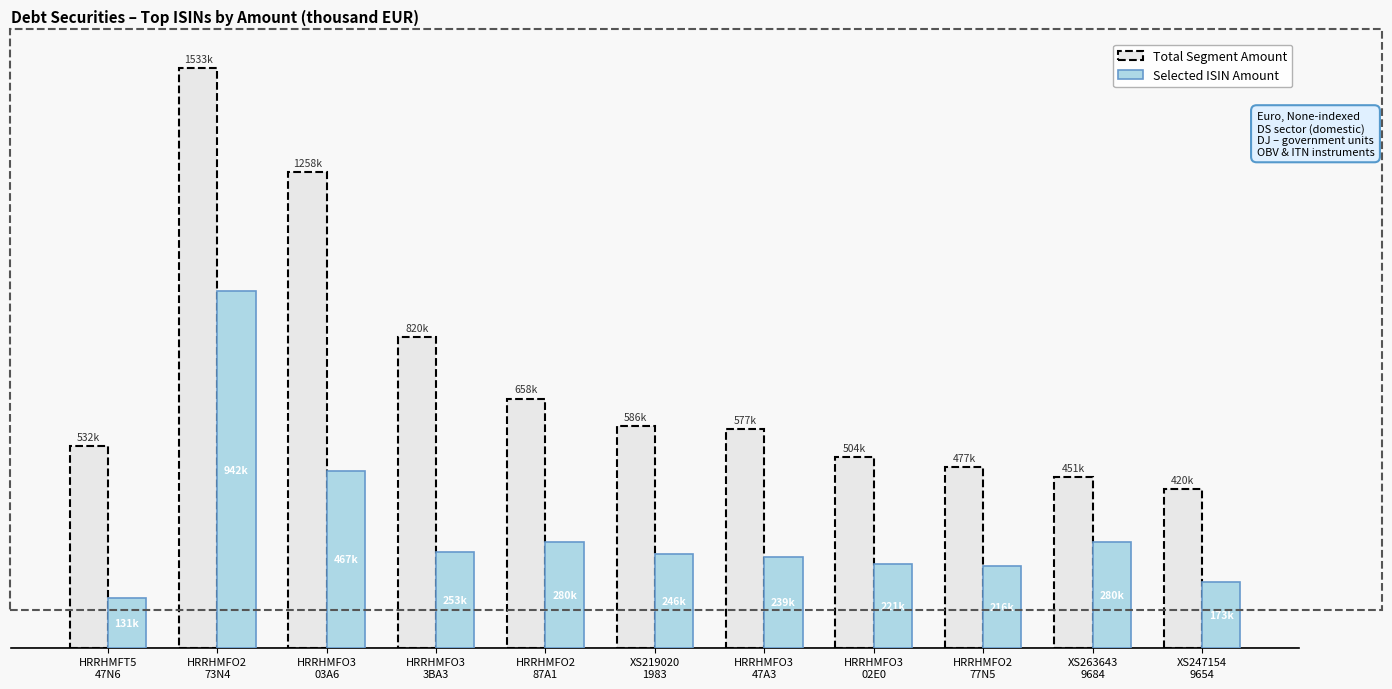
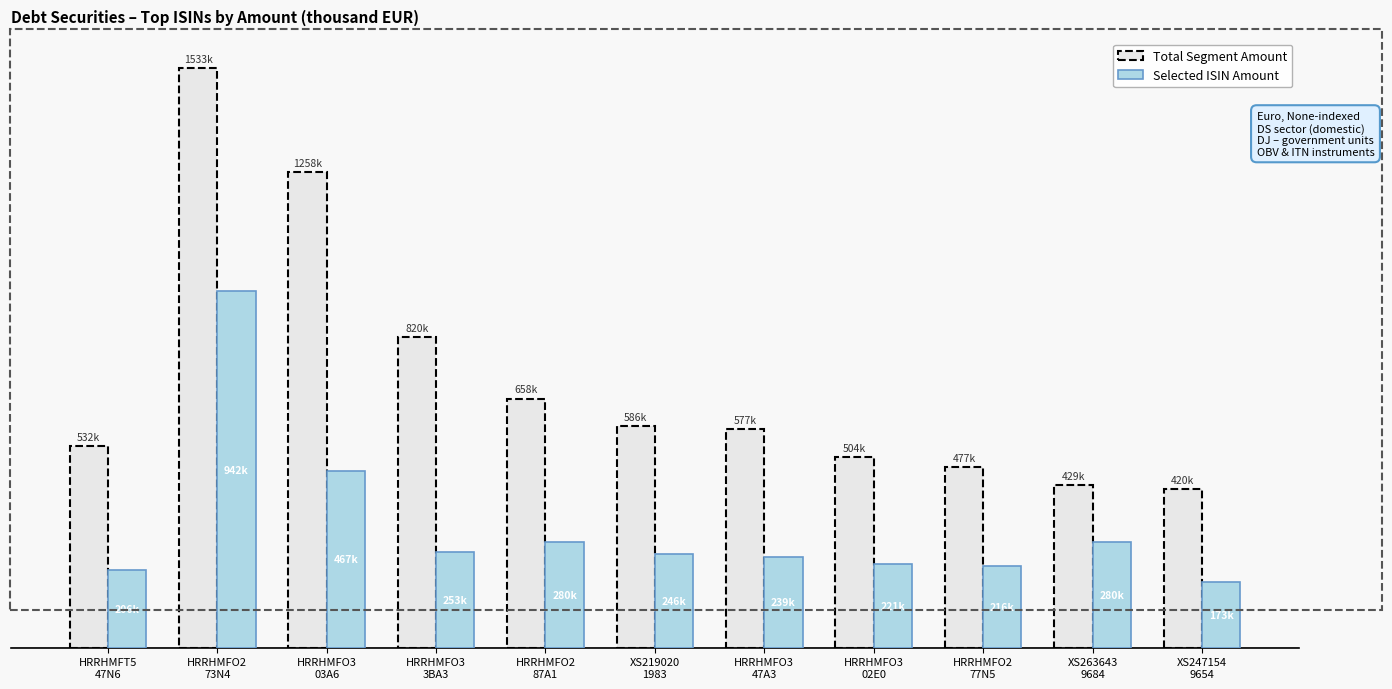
  {
    "Total Segment Amount": {
      "XS219020 1983": "586k",
-     "XS263643 9684": "451k",
+     "XS263643 9684": "429k",
      "XS247154 9654": "420k"
    },
    "Selected ISIN Amount": {
-     "HRRHMFT5 47N6": "131k",
+     "HRRHMFT5 47N6": "206k",
      "HRRHMFO2 73N4": "942k",
      "HRRHMFO3 3BA3": "253k",
      "HRRHMFO2 87A1": "280k",
      "XS263643 9684": "280k",
      "XS247154 9654": "173k"
    }
  }
